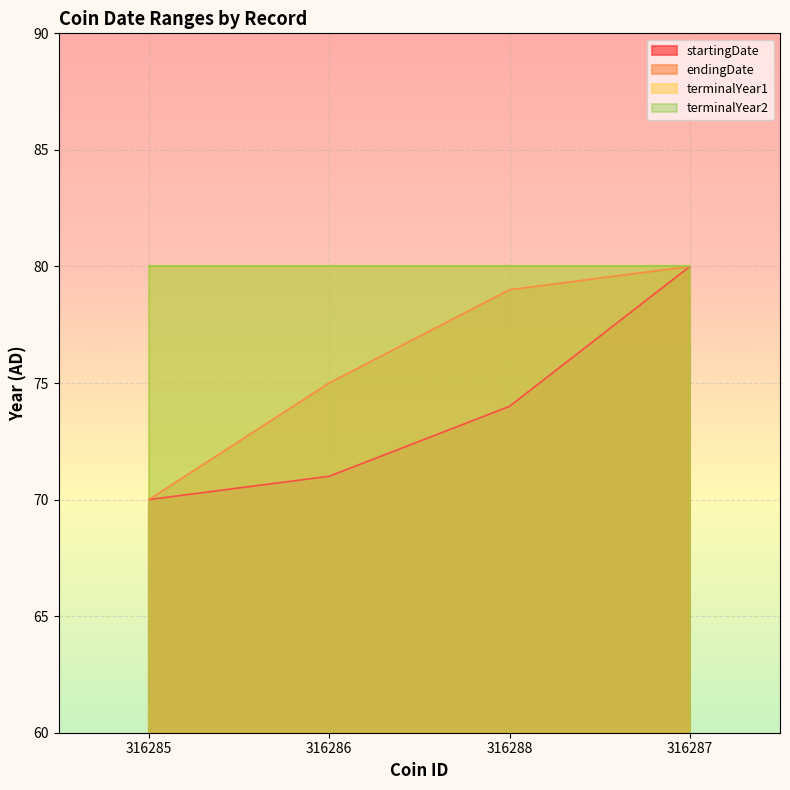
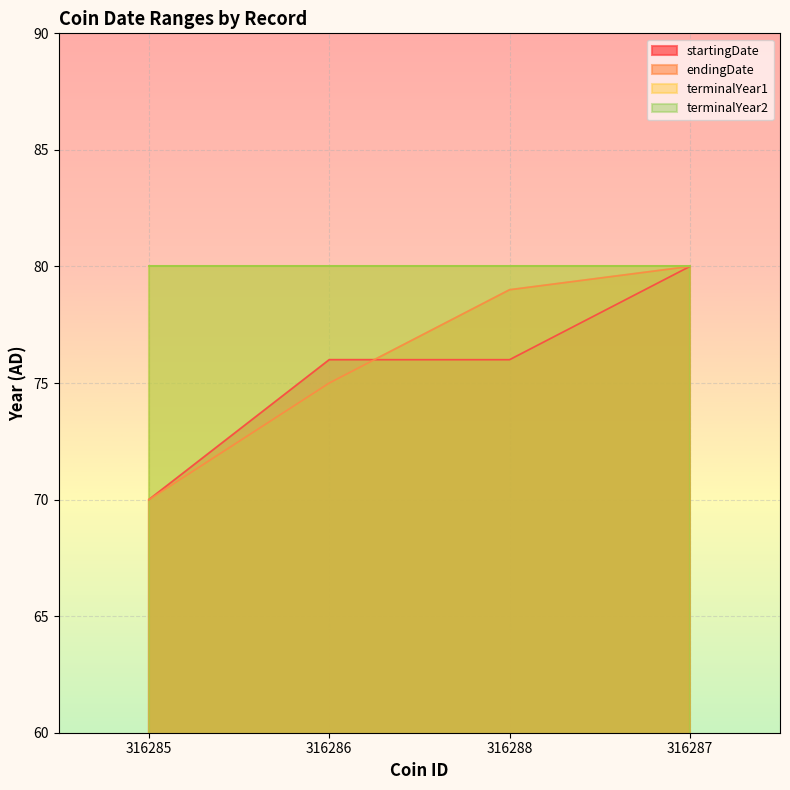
  {
    "startingDate": {
-     "316286": 71,
-     "316288": 74
+     "316286": 76,
+     "316288": 76
    },
    "endingDate": {
      "316286": 75,
      "316288": 79
    },
    "terminalYear2": {
      "316285": 80,
      "316286": 80,
      "316288": 80
    }
  }
